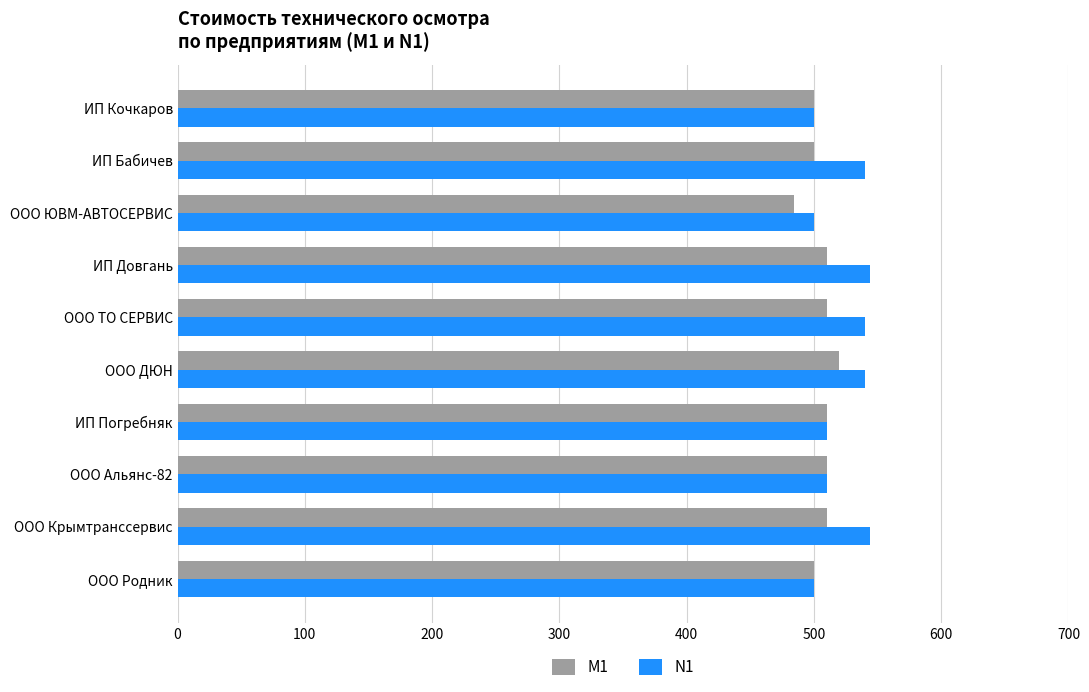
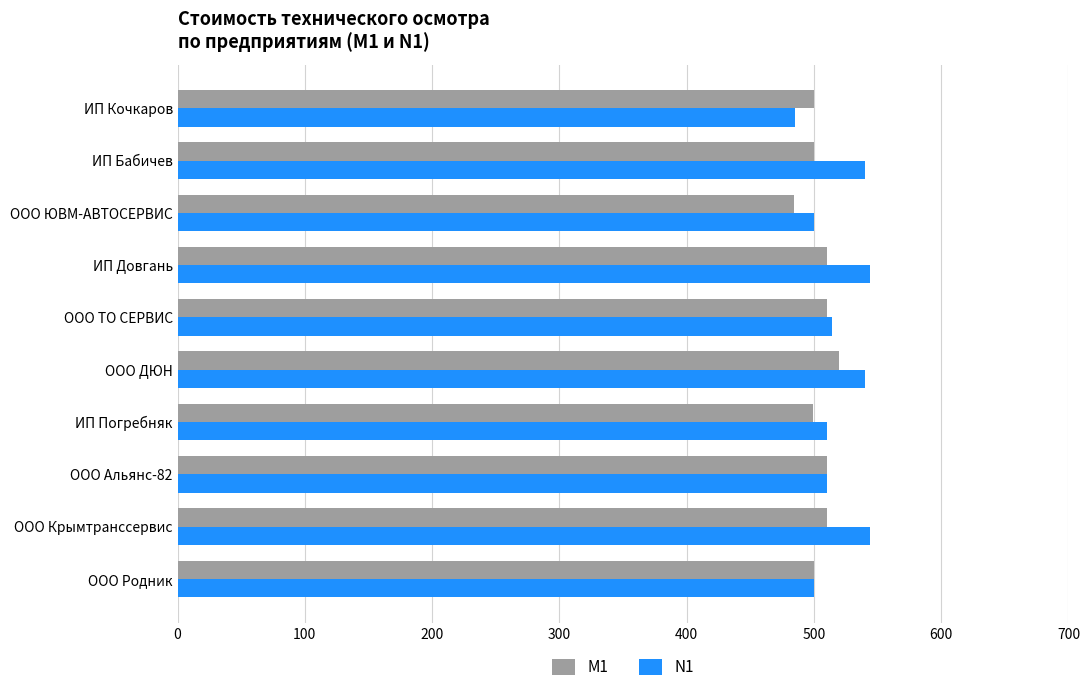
  {
    "M1": {
      "ИП Кочкаров": 500,
      "ИП Бабичев": 500,
      "ООО ЮВМ-АВТОСЕРВИС": 484,
      "ИП Довгань": 510,
      "ООО ТО СЕРВИС": 510,
      "ООО ДЮН": 520,
-     "ИП Погребняк": 510,
+     "ИП Погребняк": 499,
      "ООО Альянс-82": 510,
      "ООО Крымтранссервис": 510,
      "ООО Родник": 500
    },
    "N1": {
-     "ИП Кочкаров": 500,
+     "ИП Кочкаров": 485,
      "ИП Бабичев": 540,
      "ООО ЮВМ-АВТОСЕРВИС": 500,
      "ИП Довгань": 544,
-     "ООО ТО СЕРВИС": 540,
+     "ООО ТО СЕРВИС": 514,
      "ООО ДЮН": 540,
      "ИП Погребняк": 510,
      "ООО Альянс-82": 510,
      "ООО Крымтранссервис": 544,
      "ООО Родник": 500
    }
  }
